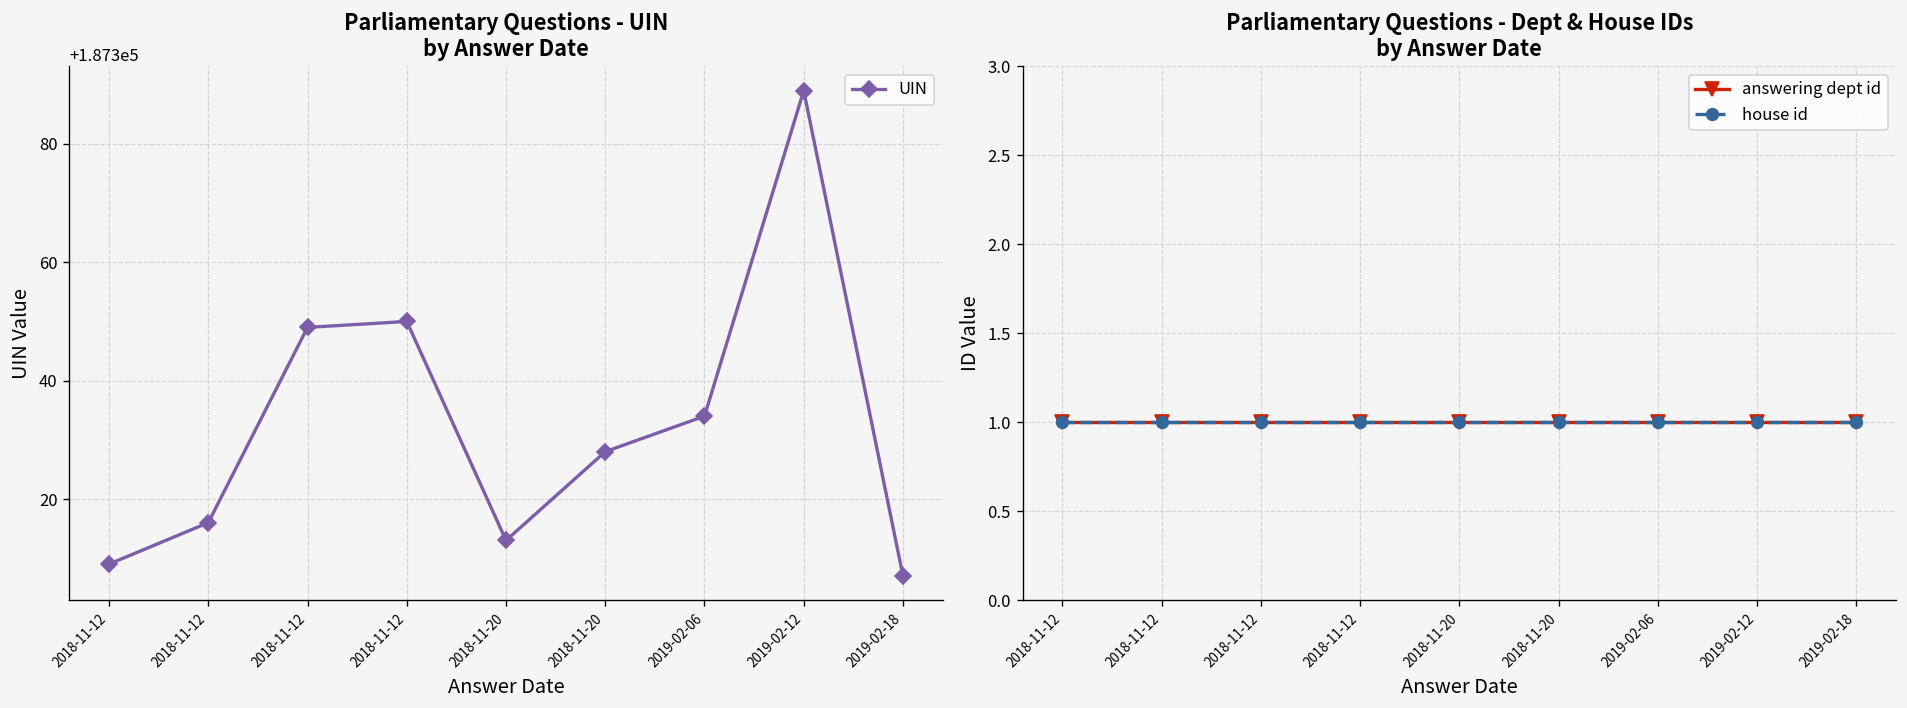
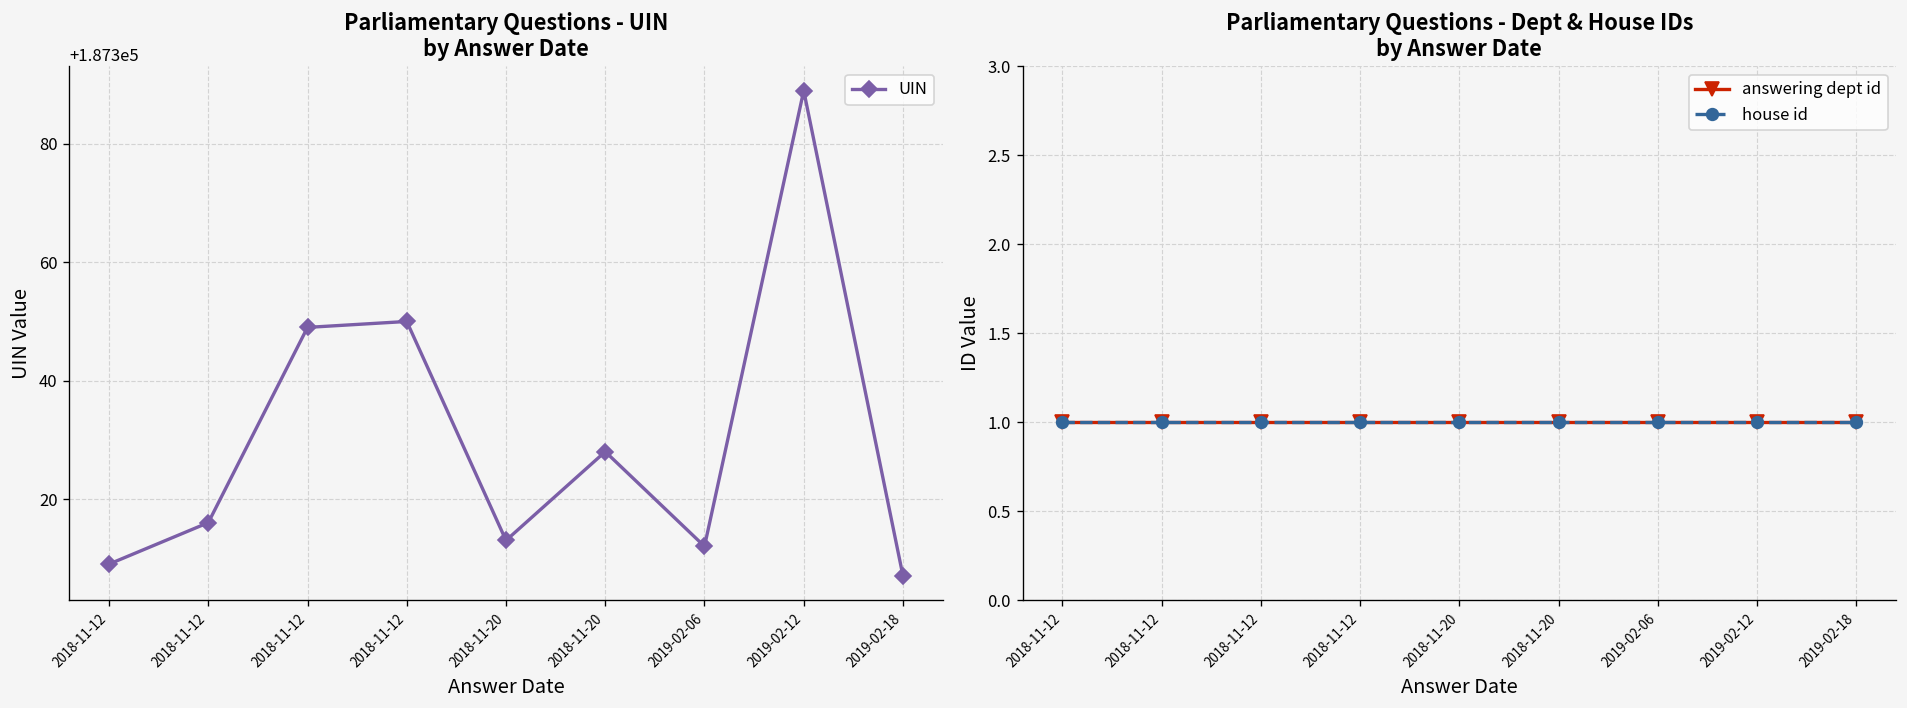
  {
    "Parliamentary Questions - UIN by Answer Date": {
-     "2019-02-06": 187334,
+     "2019-02-06": 187312,
      "2019-02-12": 187389,
      "2019-02-18": 187307
    },
    "Parliamentary Questions - Dept & House IDs by Answer Date": {
      "2019-02-06": 1.00,
      "2019-02-12": 1.00,
      "2019-02-18": 1.00
    }
  }
